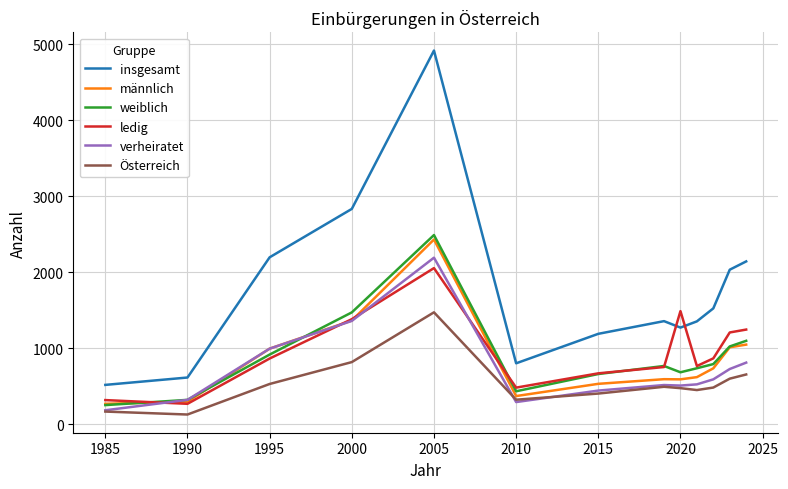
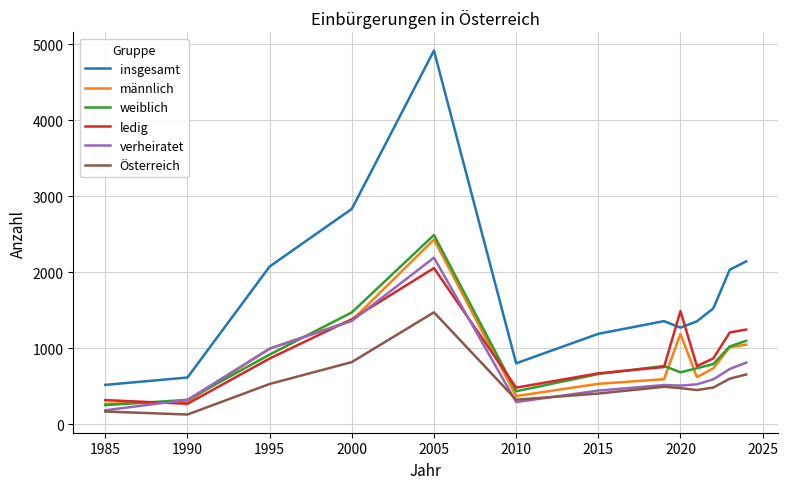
  {
    "insgesamt": {
      "1985": 500,
      "1990": 600,
-     "1995": 2200,
+     "1995": 2100,
      "2000": 2800,
      "2005": 4900,
      "2010": 800,
      "2015": 1200,
      "2020": 1300
    },
    "männlich": {
      "2005": 2400,
      "2010": 400,
      "2015": 500,
-     "2020": 600
+     "2020": 1200
    },
    "weiblich": {
      "1995": 900,
      "2000": 1500,
      "2005": 2500,
      "2010": 400,
      "2020": 700
    },
    "ledig": {
      "1985": 300,
      "1995": 900,
      "2005": 2100,
      "2010": 500,
      "2020": 1500
    },
    "verheiratet": {
      "2005": 2200,
      "2015": 400,
      "2020": 500
    },
    "Österreich": {
      "1990": 100,
      "1995": 500,
      "2000": 800,
      "2005": 1500,
      "2015": 400,
      "2020": 500
    }
  }
